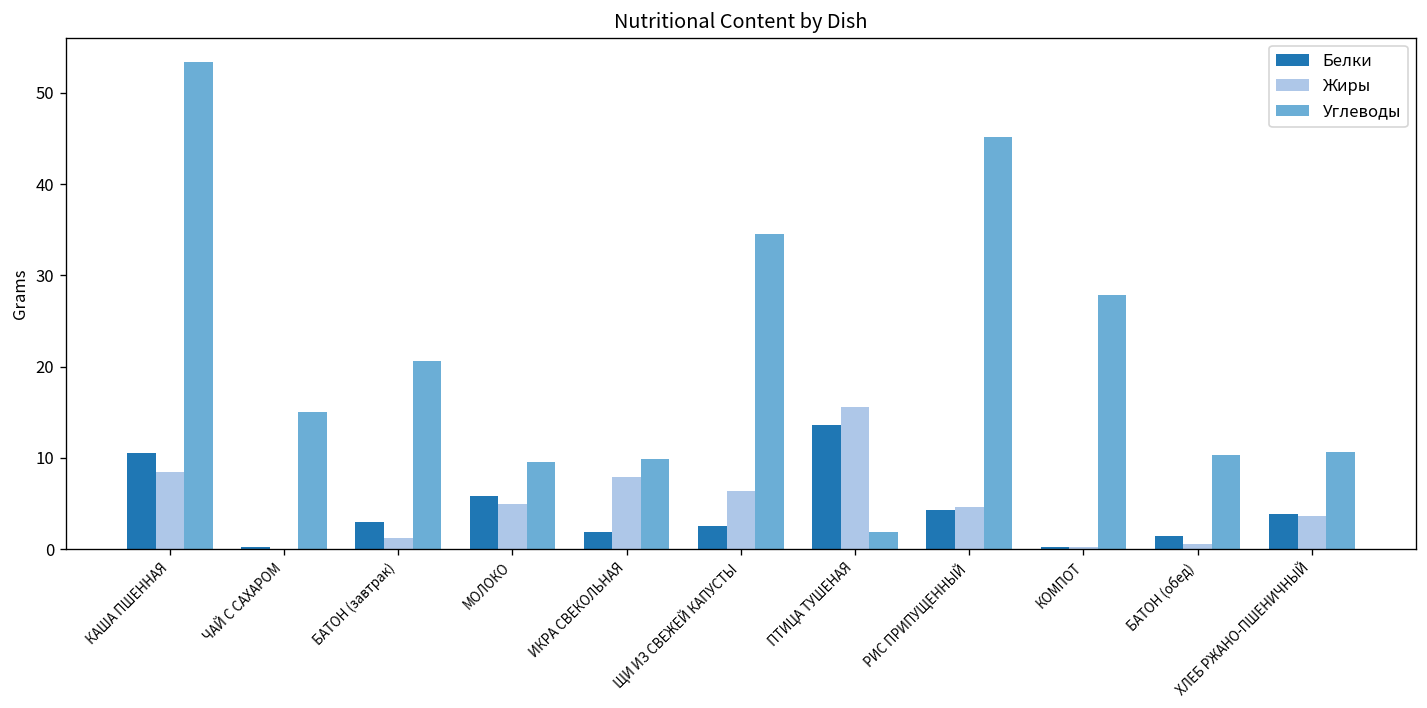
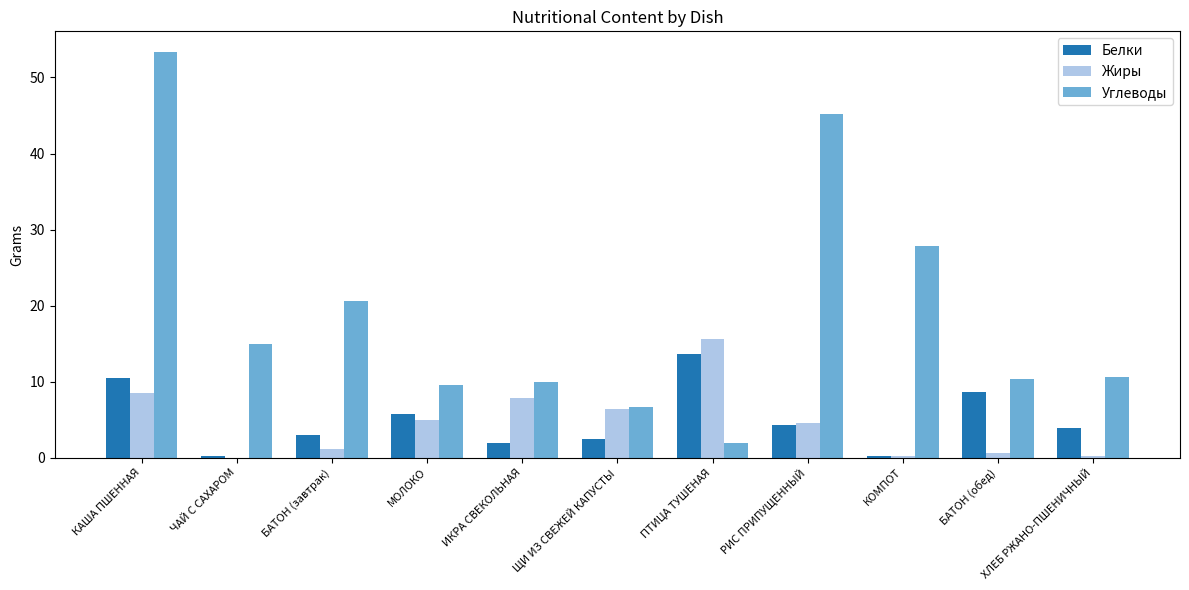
  {
    "Белки": {
      "КАША ПШЕННАЯ": 11,
      "БАТОН (завтрак)": 3,
      "МОЛОКО": 6,
      "ИКРА СВЕКОЛЬНАЯ": 2,
      "ЩИ ИЗ СВЕЖЕЙ КАПУСТЫ": 3,
      "ПТИЦА ТУШЕНАЯ": 14,
      "РИС ПРИПУЩЕННЫЙ": 4,
-     "БАТОН (обед)": 2,
+     "БАТОН (обед)": 9,
      "ХЛЕБ РЖАНО-ПШЕНИЧНЫЙ": 4
    },
    "Жиры": {
      "КАША ПШЕННАЯ": 9,
      "ЧАЙ С САХАРОМ": 0,
      "БАТОН (завтрак)": 1,
      "МОЛОКО": 5,
      "ИКРА СВЕКОЛЬНАЯ": 8,
      "ЩИ ИЗ СВЕЖЕЙ КАПУСТЫ": 6,
      "ПТИЦА ТУШЕНАЯ": 16,
      "РИС ПРИПУЩЕННЫЙ": 5,
      "БАТОН (обед)": 1,
-     "ХЛЕБ РЖАНО-ПШЕНИЧНЫЙ": 4
+     "ХЛЕБ РЖАНО-ПШЕНИЧНЫЙ": 0
    },
    "Углеводы": {
      "КАША ПШЕННАЯ": 53,
      "ЧАЙ С САХАРОМ": 15,
      "БАТОН (завтрак)": 21,
      "МОЛОКО": 10,
      "ИКРА СВЕКОЛЬНАЯ": 10,
-     "ЩИ ИЗ СВЕЖЕЙ КАПУСТЫ": 35,
+     "ЩИ ИЗ СВЕЖЕЙ КАПУСТЫ": 7,
      "ПТИЦА ТУШЕНАЯ": 2,
      "РИС ПРИПУЩЕННЫЙ": 45,
      "КОМПОТ": 28,
      "БАТОН (обед)": 10,
      "ХЛЕБ РЖАНО-ПШЕНИЧНЫЙ": 11
    }
  }
